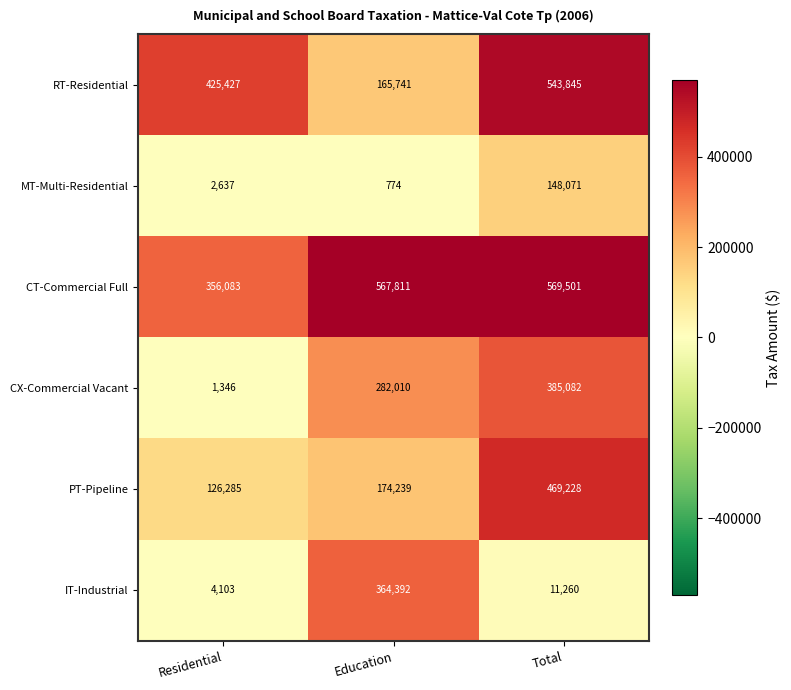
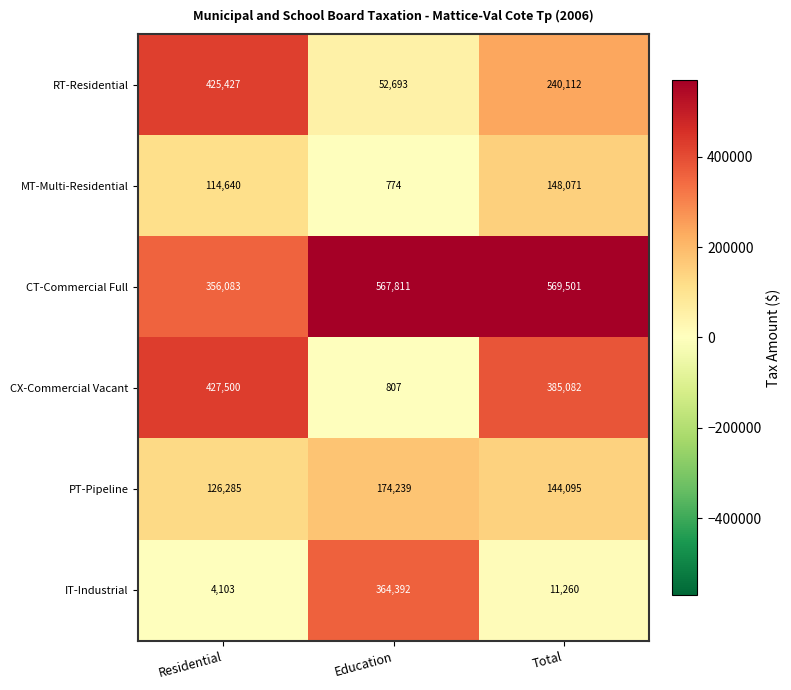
  {
    "RT-Residential": {
      "Residential": "425,427",
-     "Education": "165,741",
-     "Total": "543,845"
+     "Education": "52,693",
+     "Total": "240,112"
    },
    "MT-Multi-Residential": {
-     "Residential": "2,637",
+     "Residential": "114,640",
      "Education": "774",
      "Total": "148,071"
    },
    "CT-Commercial Full": {
      "Residential": "356,083",
      "Education": "567,811",
      "Total": "569,501"
    },
    "CX-Commercial Vacant": {
-     "Residential": "1,346",
-     "Education": "282,010",
+     "Residential": "427,500",
+     "Education": "807",
      "Total": "385,082"
    },
    "PT-Pipeline": {
      "Residential": "126,285",
      "Education": "174,239",
-     "Total": "469,228"
+     "Total": "144,095"
    },
    "IT-Industrial": {
      "Residential": "4,103",
      "Education": "364,392",
      "Total": "11,260"
    }
  }
